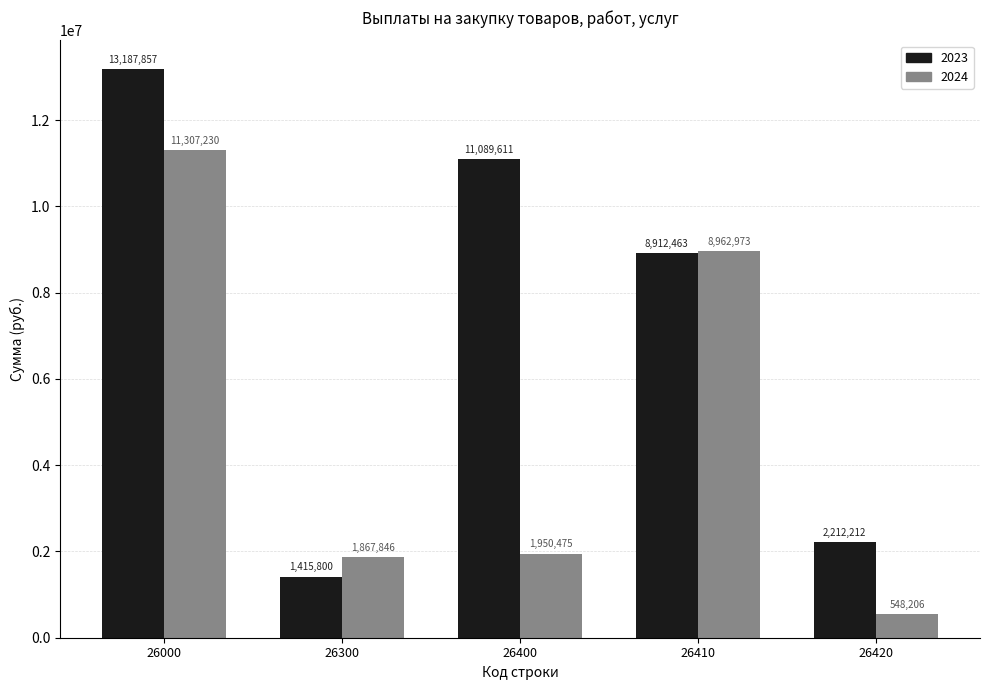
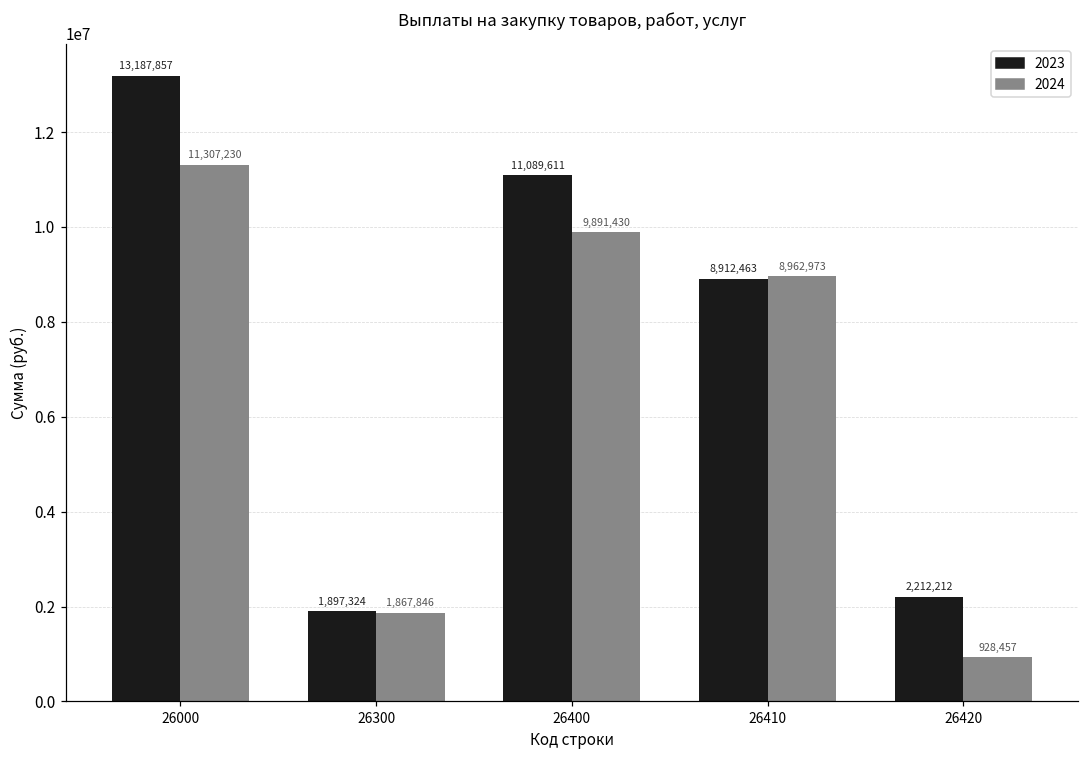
  {
    "2023": {
      "26000": "13,187,857",
-     "26300": "1,415,800",
+     "26300": "1,897,324",
      "26400": "11,089,611",
      "26410": "8,912,463",
      "26420": "2,212,212"
    },
    "2024": {
      "26000": "11,307,230",
      "26300": "1,867,846",
-     "26400": "1,950,475",
+     "26400": "9,891,430",
      "26410": "8,962,973",
-     "26420": "548,206"
+     "26420": "928,457"
    }
  }
